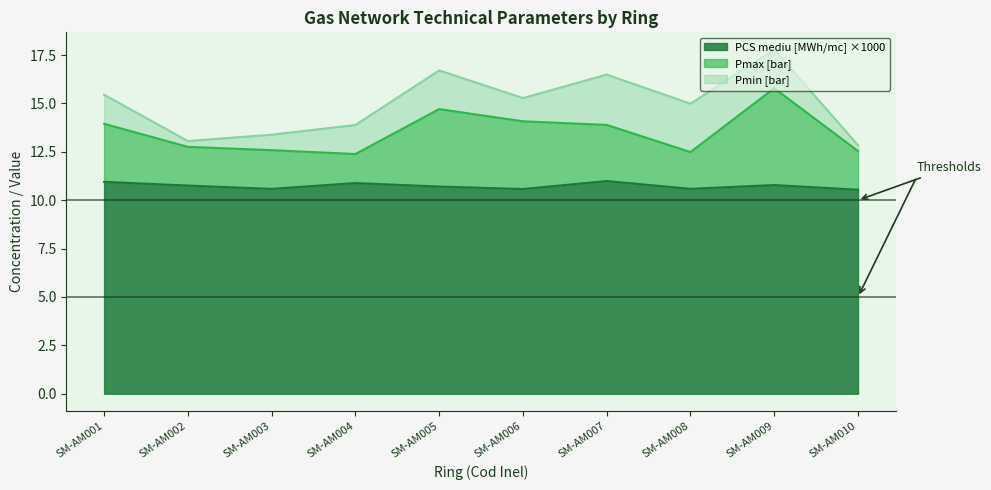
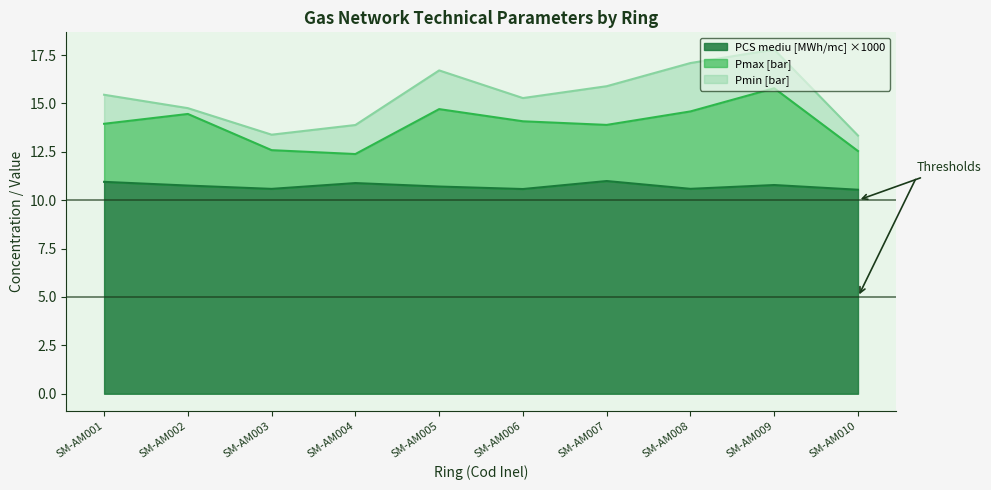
  {
    "PCS mediu [MWh/mc] ×1000": {
      "SM-AM001": 10.9,
      "SM-AM002": 10.8,
      "SM-AM003": 10.6,
      "SM-AM004": 10.9,
      "SM-AM005": 10.7,
      "SM-AM006": 10.6,
      "SM-AM007": 11.0,
      "SM-AM008": 10.6,
      "SM-AM009": 10.8,
      "SM-AM010": 10.5
    },
    "Pmax [bar]": {
      "SM-AM001": 3.0,
-     "SM-AM002": 2.0,
+     "SM-AM002": 3.7,
      "SM-AM003": 2.0,
      "SM-AM004": 1.5,
      "SM-AM005": 4.0,
      "SM-AM006": 3.5,
      "SM-AM007": 2.9,
-     "SM-AM008": 1.9,
+     "SM-AM008": 4.0,
      "SM-AM010": 2.0
    },
    "Pmin [bar]": {
      "SM-AM001": 1.5,
      "SM-AM002": 0.3,
      "SM-AM003": 0.8,
      "SM-AM004": 1.5,
      "SM-AM005": 2.0,
      "SM-AM006": 1.2,
-     "SM-AM007": 2.6,
+     "SM-AM007": 2.0,
      "SM-AM008": 2.5,
-     "SM-AM010": 0.3
+     "SM-AM010": 0.8
    }
  }
